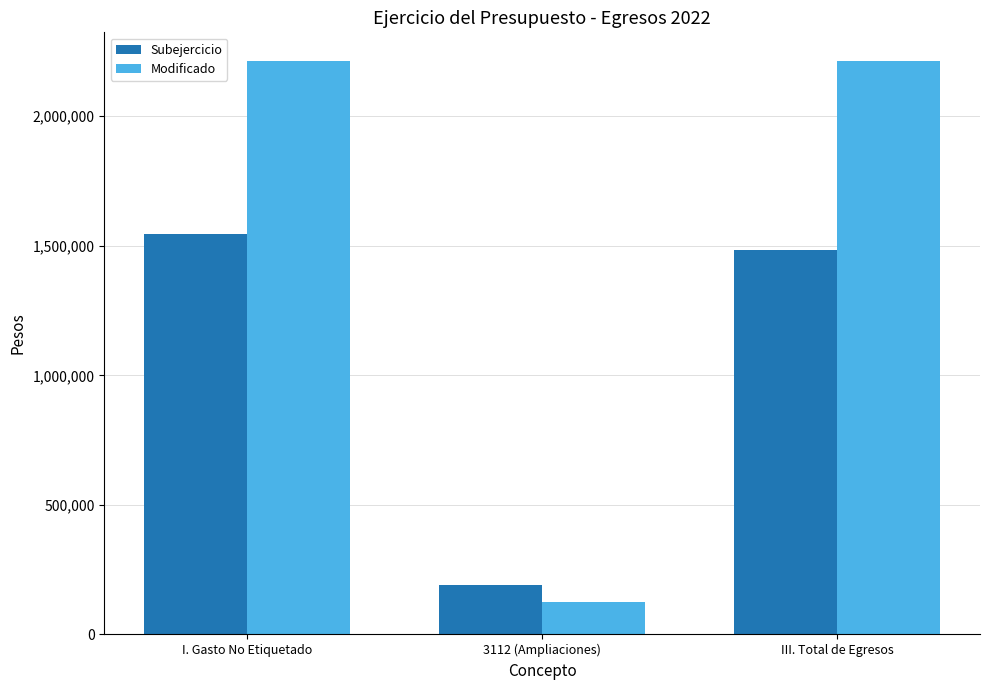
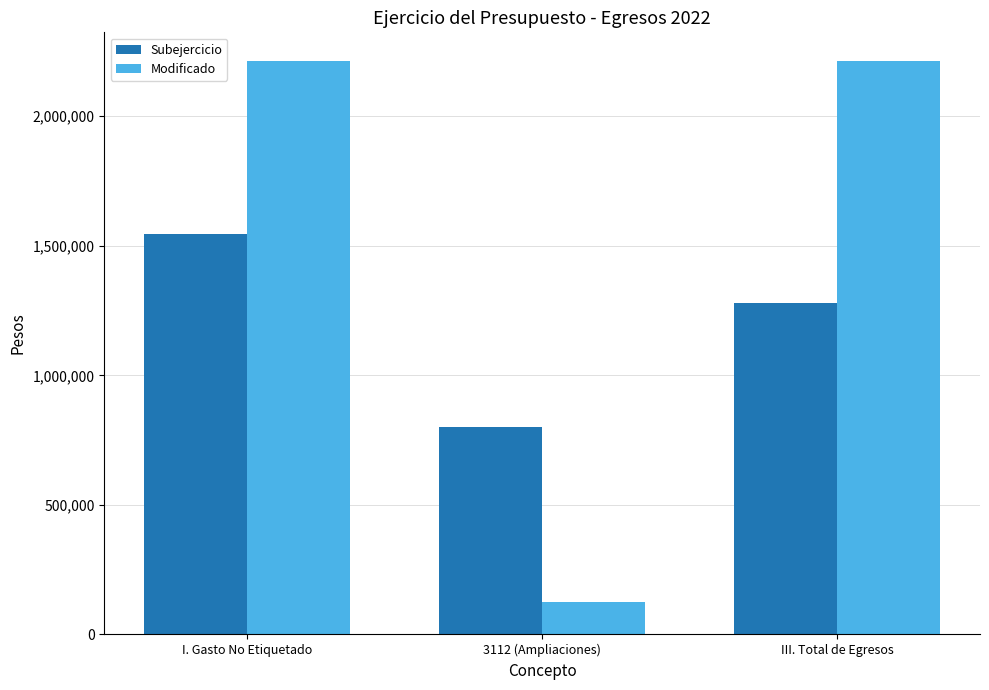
  {
    "Subejercicio": {
      "I. Gasto No Etiquetado": "1,540,000",
-     "3112 (Ampliaciones)": "190,000",
-     "III. Total de Egresos": "1,490,000"
+     "3112 (Ampliaciones)": "800,000",
+     "III. Total de Egresos": "1,280,000"
    },
    "Modificado": {
      "I. Gasto No Etiquetado": "2,210,000",
      "3112 (Ampliaciones)": "130,000",
      "III. Total de Egresos": "2,210,000"
    }
  }
